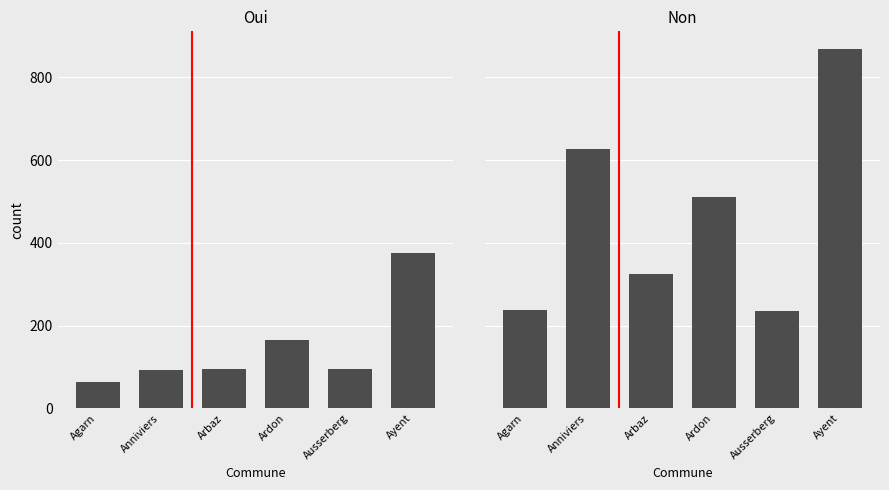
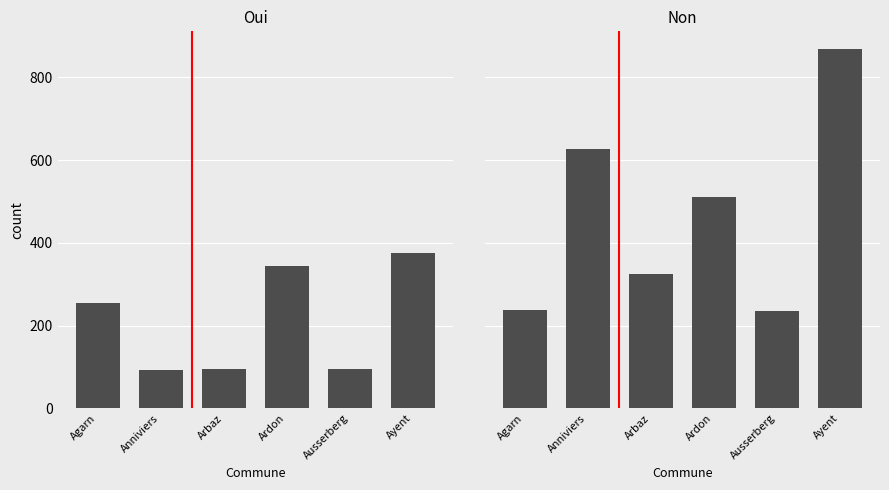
  {
    "Oui": {
-     "Agarn": 70,
+     "Agarn": 250,
      "Anniviers": 90,
      "Arbaz": 100,
-     "Ardon": 170,
+     "Ardon": 340,
      "Ausserberg": 100,
      "Ayent": 380
    }
  }
